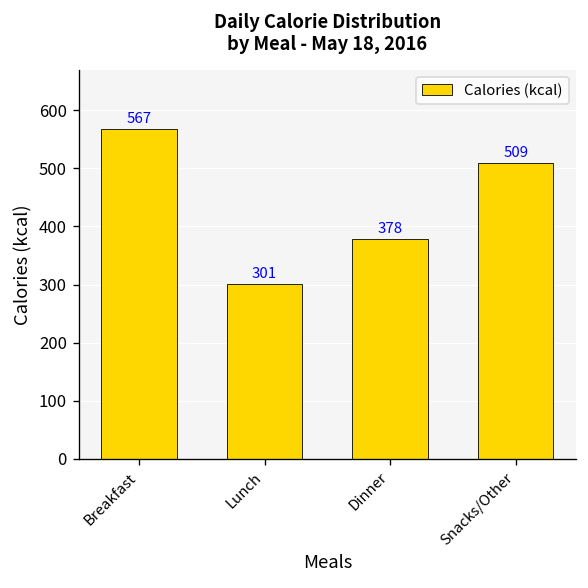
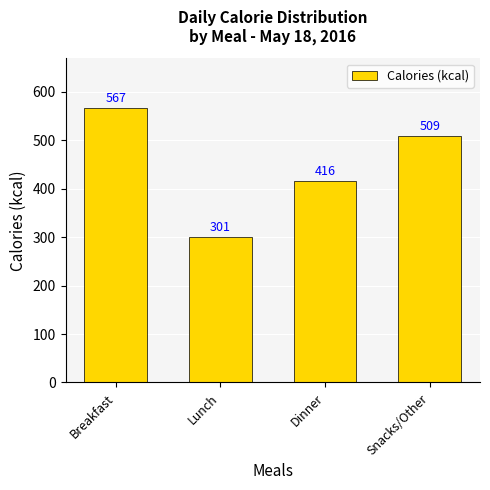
  {
    "Breakfast": 567,
    "Lunch": 301,
-   "Dinner": 378,
+   "Dinner": 416,
    "Snacks/Other": 509
  }
